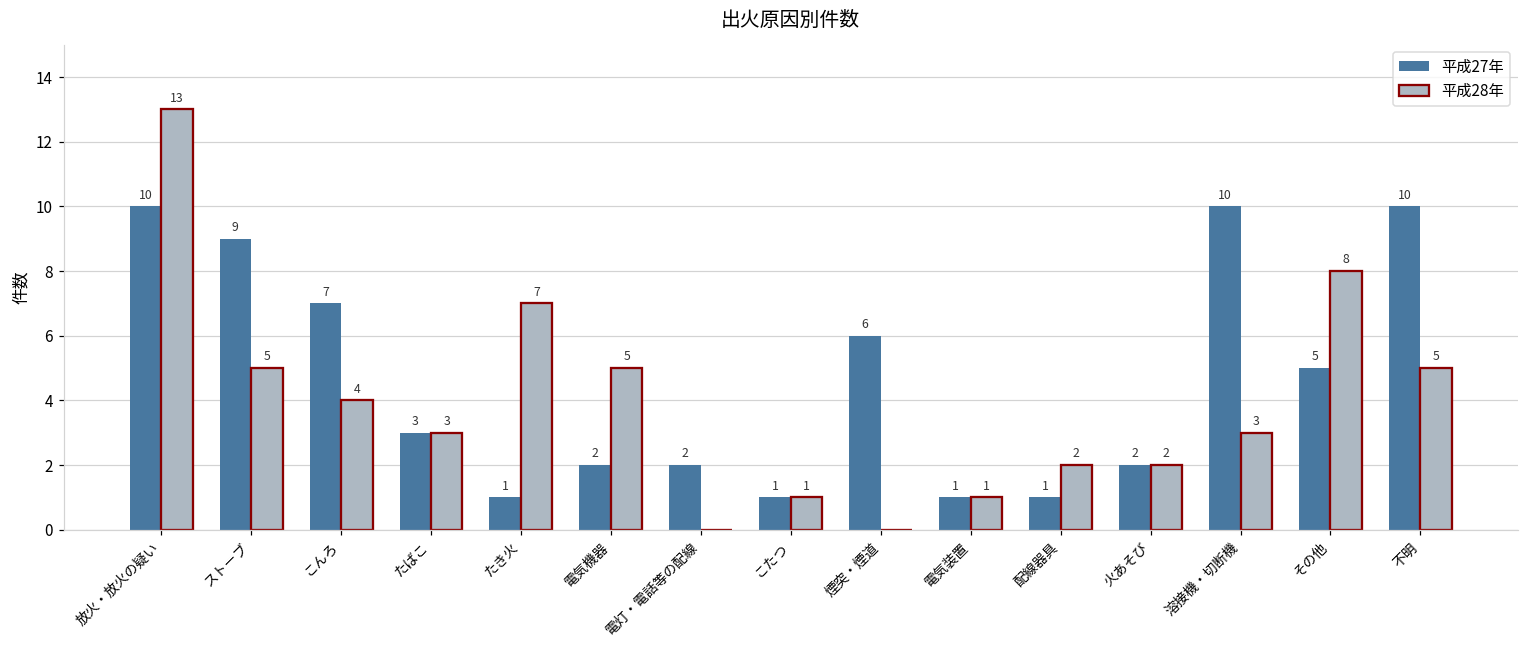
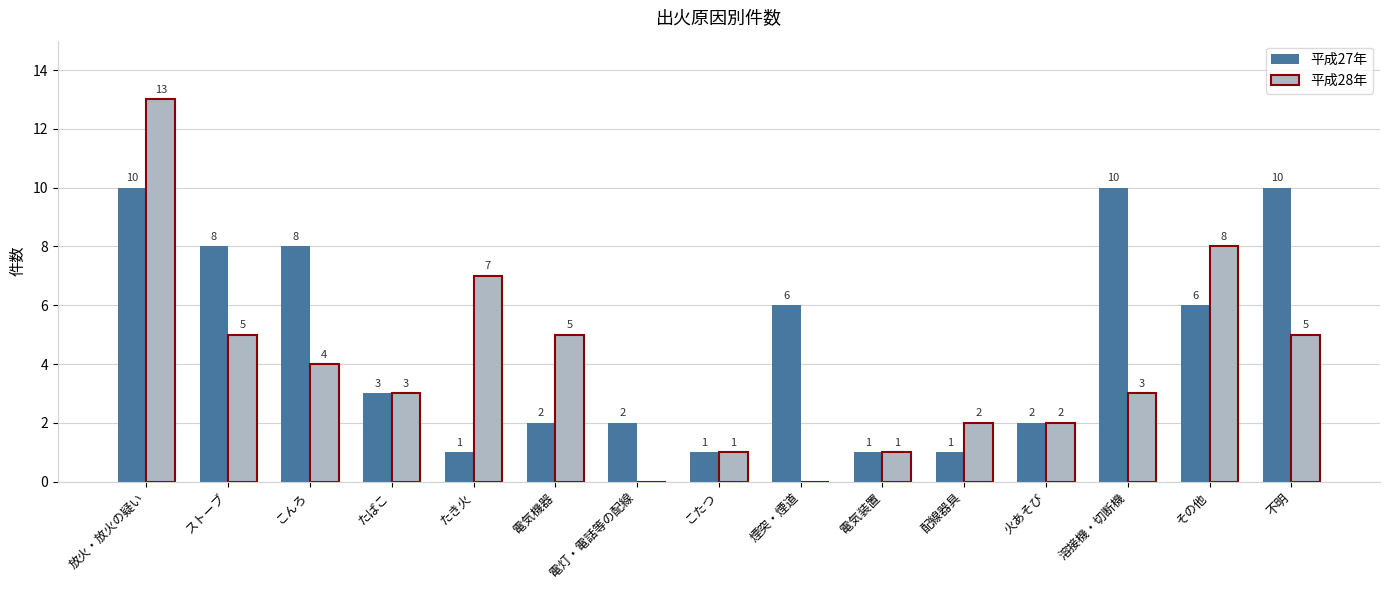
  {
    "平成27年": {
      "放火・放火の疑い": 10,
-     "ストーブ": 9,
-     "こんろ": 7,
+     "ストーブ": 8,
+     "こんろ": 8,
      "たばこ": 3,
      "たき火": 1,
      "電気機器": 2,
      "電灯・電話等の配線": 2,
      "こたつ": 1,
      "煙突・煙道": 6,
      "電気装置": 1,
      "配線器具": 1,
      "火あそび": 2,
      "溶接機・切断機": 10,
-     "その他": 5,
+     "その他": 6,
      "不明": 10
    },
    "平成28年": {
      "放火・放火の疑い": 13,
      "ストーブ": 5,
      "こんろ": 4,
      "たばこ": 3,
      "たき火": 7,
      "電気機器": 5,
      "こたつ": 1,
      "電気装置": 1,
      "配線器具": 2,
      "火あそび": 2,
      "溶接機・切断機": 3,
      "その他": 8,
      "不明": 5
    }
  }
